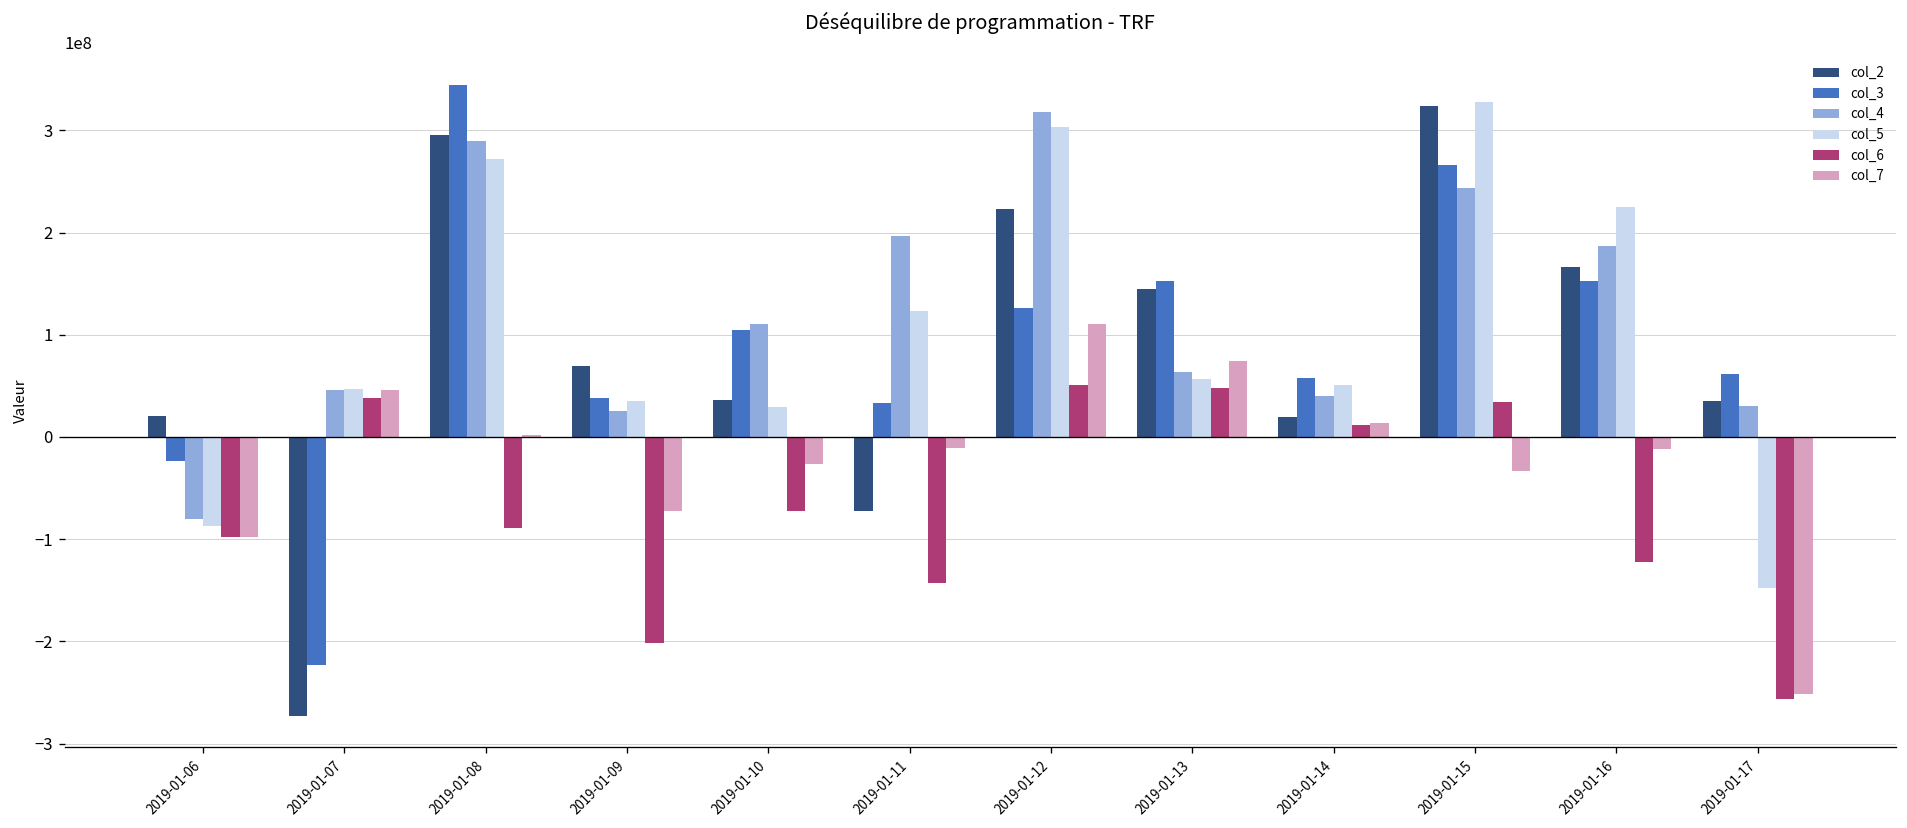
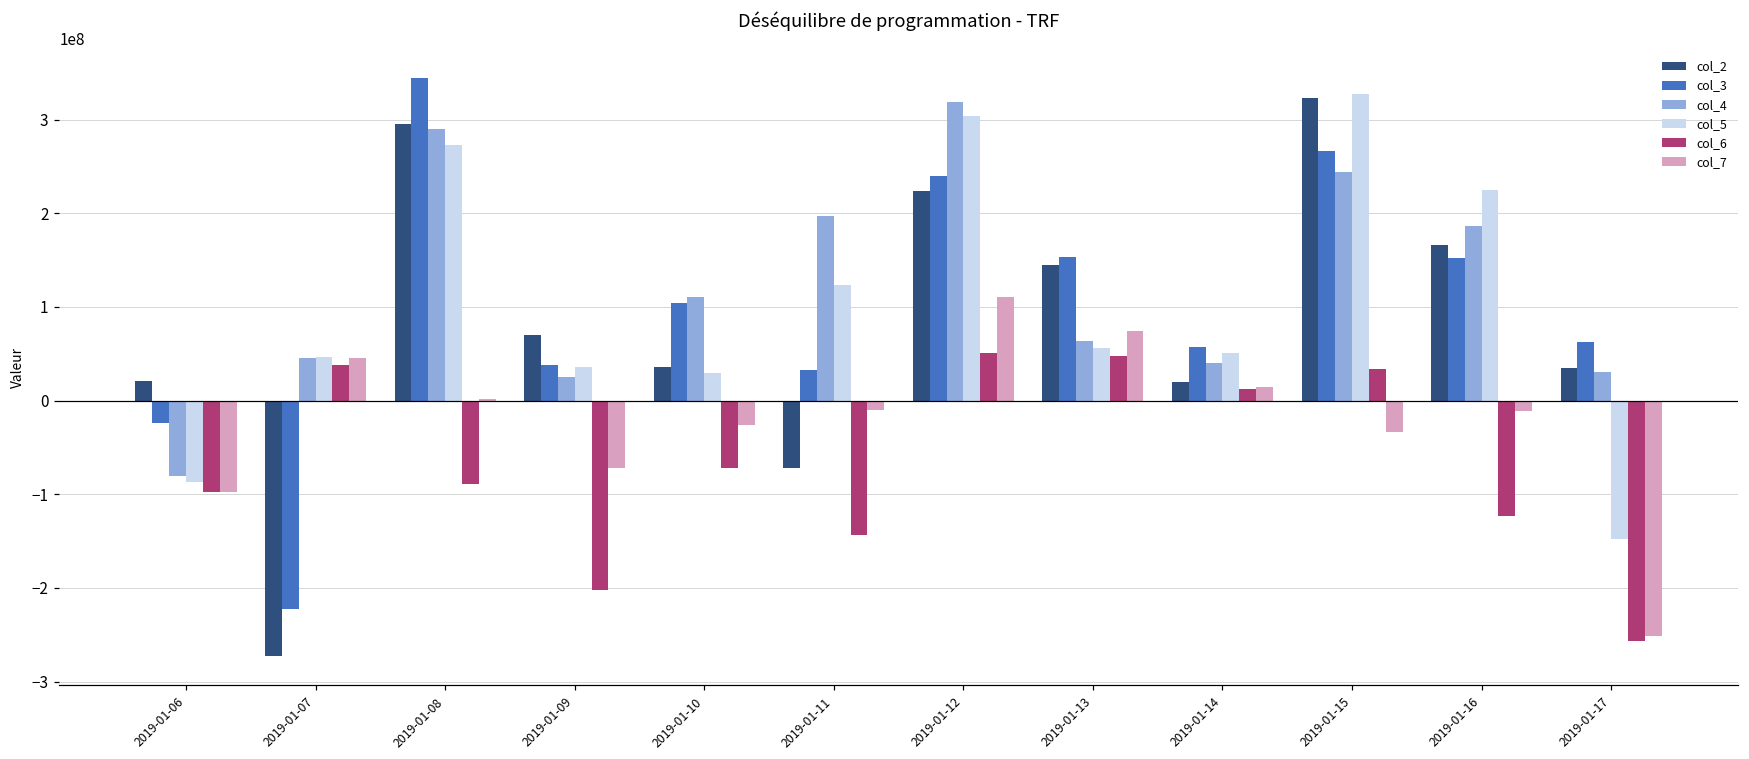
  {
    "col_2": {
      "2019-01-06": 20000000,
      "2019-01-07": -270000000,
      "2019-01-08": 300000000,
      "2019-01-09": 70000000,
      "2019-01-10": 40000000,
      "2019-01-11": -70000000,
      "2019-01-12": 220000000,
      "2019-01-13": 150000000,
      "2019-01-14": 20000000,
      "2019-01-15": 320000000,
      "2019-01-16": 170000000,
      "2019-01-17": 30000000
    },
    "col_3": {
      "2019-01-06": -20000000,
      "2019-01-07": -220000000,
      "2019-01-08": 340000000,
      "2019-01-09": 40000000,
      "2019-01-10": 100000000,
      "2019-01-11": 30000000,
-     "2019-01-12": 130000000,
+     "2019-01-12": 240000000,
      "2019-01-13": 150000000,
      "2019-01-14": 60000000,
      "2019-01-15": 270000000,
      "2019-01-16": 150000000,
      "2019-01-17": 60000000
    },
    "col_4": {
      "2019-01-06": -80000000,
      "2019-01-07": 50000000,
      "2019-01-08": 290000000,
      "2019-01-09": 30000000,
      "2019-01-10": 110000000,
      "2019-01-11": 200000000,
      "2019-01-12": 320000000,
      "2019-01-13": 60000000,
      "2019-01-14": 40000000,
      "2019-01-15": 240000000,
      "2019-01-16": 190000000,
      "2019-01-17": 30000000
    },
    "col_5": {
      "2019-01-06": -90000000,
      "2019-01-07": 50000000,
      "2019-01-08": 270000000,
      "2019-01-09": 40000000,
      "2019-01-10": 30000000,
      "2019-01-11": 120000000,
      "2019-01-12": 300000000,
      "2019-01-13": 60000000,
      "2019-01-14": 50000000,
      "2019-01-15": 330000000,
      "2019-01-16": 220000000,
      "2019-01-17": -150000000
    },
    "col_6": {
      "2019-01-06": -100000000,
      "2019-01-07": 40000000,
      "2019-01-08": -90000000,
      "2019-01-09": -200000000,
      "2019-01-10": -70000000,
      "2019-01-11": -140000000,
      "2019-01-12": 50000000,
      "2019-01-13": 50000000,
      "2019-01-14": 10000000,
      "2019-01-15": 30000000,
      "2019-01-16": -120000000,
      "2019-01-17": -260000000
    },
    "col_7": {
      "2019-01-06": -100000000,
      "2019-01-07": 50000000,
      "2019-01-09": -70000000,
      "2019-01-10": -30000000,
      "2019-01-11": -10000000,
      "2019-01-12": 110000000,
      "2019-01-13": 70000000,
      "2019-01-14": 10000000,
      "2019-01-15": -30000000,
      "2019-01-16": -10000000,
      "2019-01-17": -250000000
    }
  }
